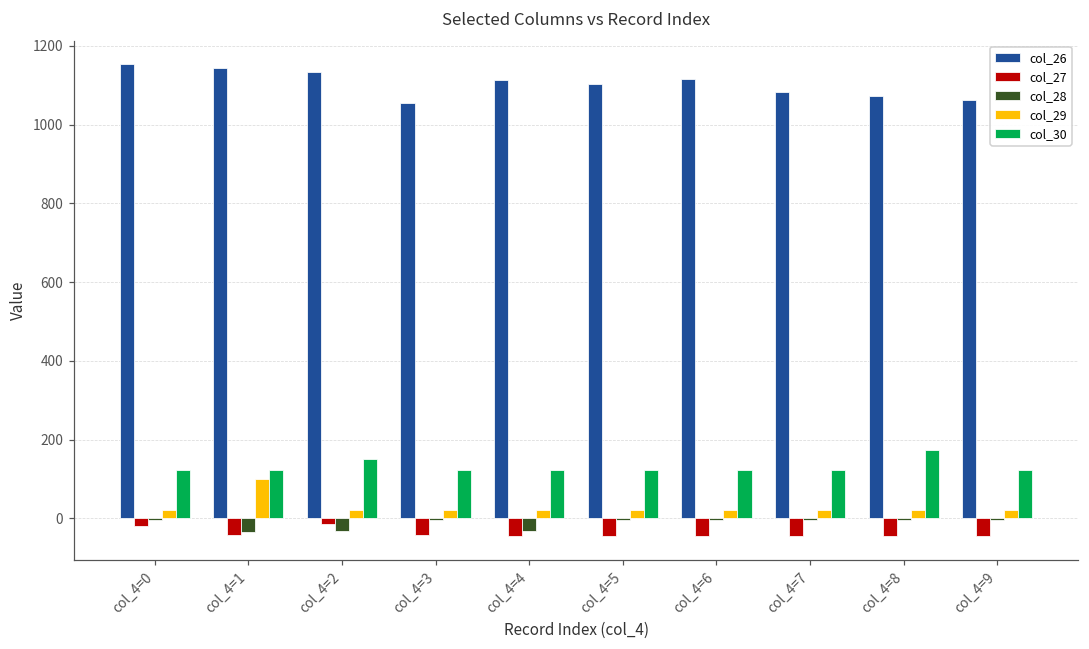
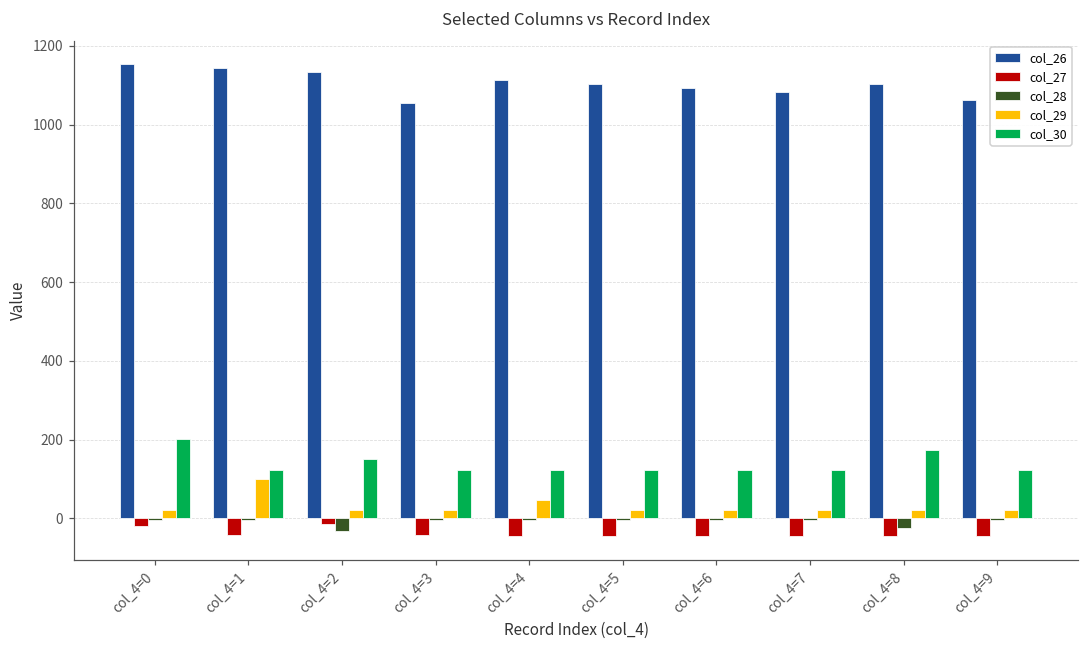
  {
    "col_26": {
      "col_4=0": 1150,
      "col_4=1": 1140,
      "col_4=2": 1130,
      "col_4=3": 1050,
      "col_4=4": 1110,
      "col_4=5": 1100,
-     "col_4=6": 1110,
+     "col_4=6": 1090,
      "col_4=7": 1080,
-     "col_4=8": 1070,
+     "col_4=8": 1100,
      "col_4=9": 1060
    },
    "col_27": {
      "col_4=0": -20,
      "col_4=1": -40,
      "col_4=2": -10,
      "col_4=3": -40,
      "col_4=4": -40,
      "col_4=5": -40,
      "col_4=6": -40,
      "col_4=7": -40,
      "col_4=8": -40,
      "col_4=9": -50
    },
    "col_28": {
-     "col_4=1": -30,
+     "col_4=1": 0,
      "col_4=2": -30,
-     "col_4=4": -30,
-     "col_4=8": 0
+     "col_4=4": 0,
+     "col_4=8": -30
    },
    "col_29": {
      "col_4=0": 20,
      "col_4=1": 100,
      "col_4=2": 20,
      "col_4=3": 20,
-     "col_4=4": 20,
+     "col_4=4": 50,
      "col_4=5": 20,
      "col_4=6": 20,
      "col_4=7": 20,
      "col_4=8": 20,
      "col_4=9": 20
    },
    "col_30": {
-     "col_4=0": 120,
+     "col_4=0": 200,
      "col_4=1": 120,
      "col_4=2": 150,
      "col_4=3": 120,
      "col_4=4": 120,
      "col_4=5": 120,
      "col_4=6": 120,
      "col_4=7": 120,
      "col_4=8": 170,
      "col_4=9": 120
    }
  }
